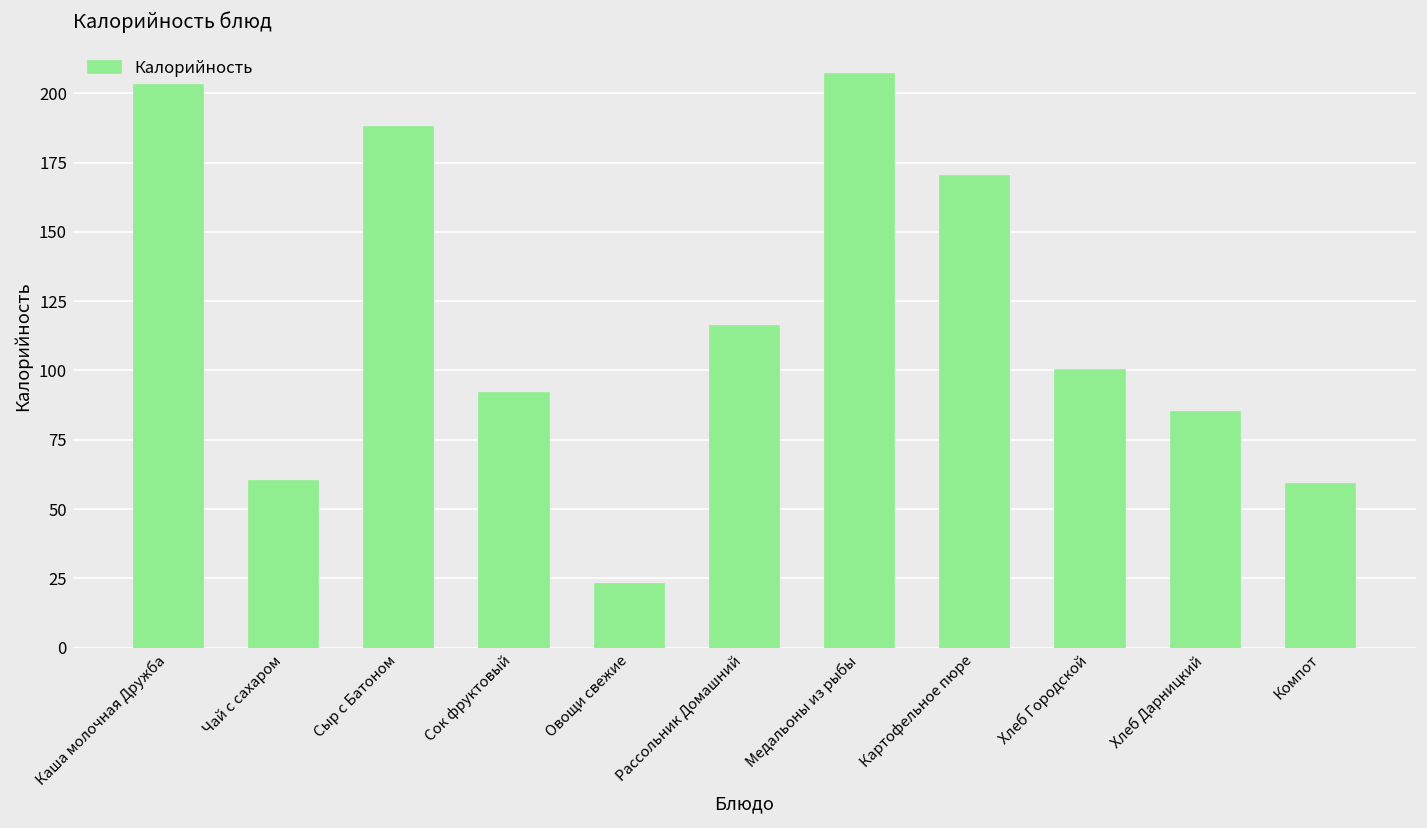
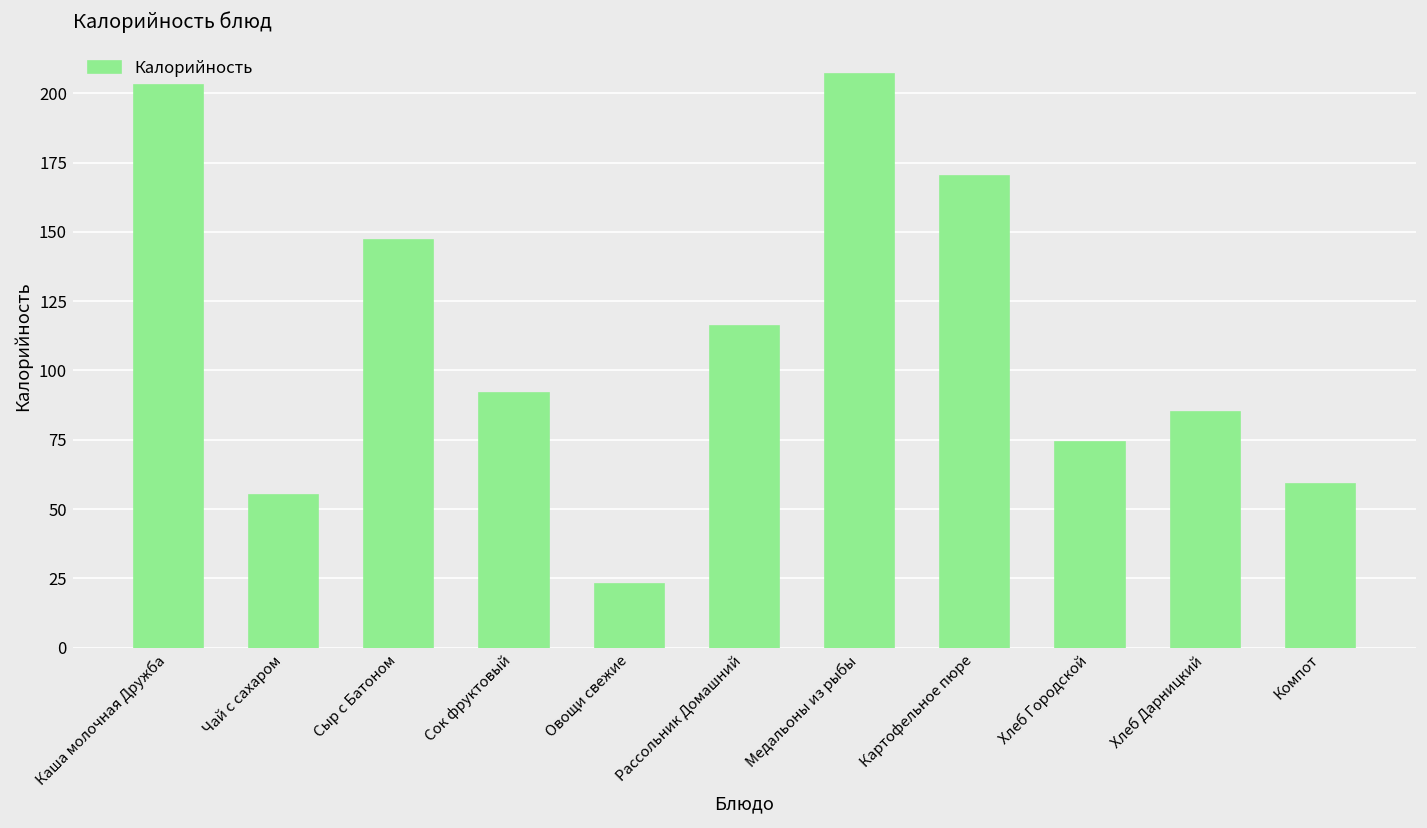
  {
    "Каша молочная Дружба": 203,
-   "Чай с сахаром": 60,
-   "Сыр с Батоном": 188,
+   "Чай с сахаром": 55,
+   "Сыр с Батоном": 147,
    "Сок фруктовый": 92,
    "Овощи свежие": 23,
    "Рассольник Домашний": 116,
    "Медальоны из рыбы": 207,
    "Картофельное пюре": 170,
-   "Хлеб Городской": 100,
+   "Хлеб Городской": 74,
    "Хлеб Дарницкий": 85,
    "Компот": 59
  }
